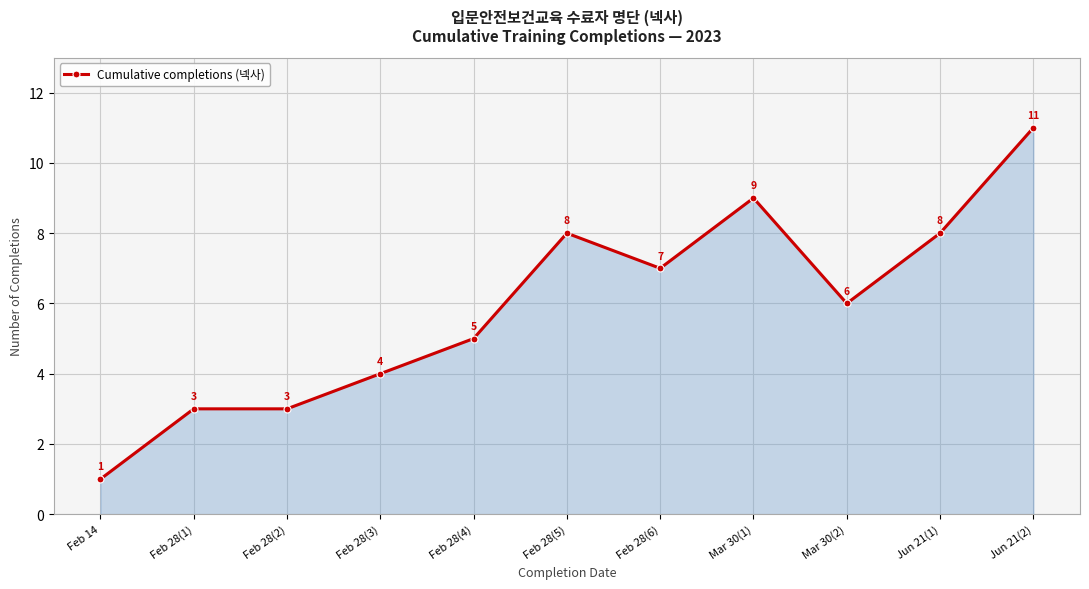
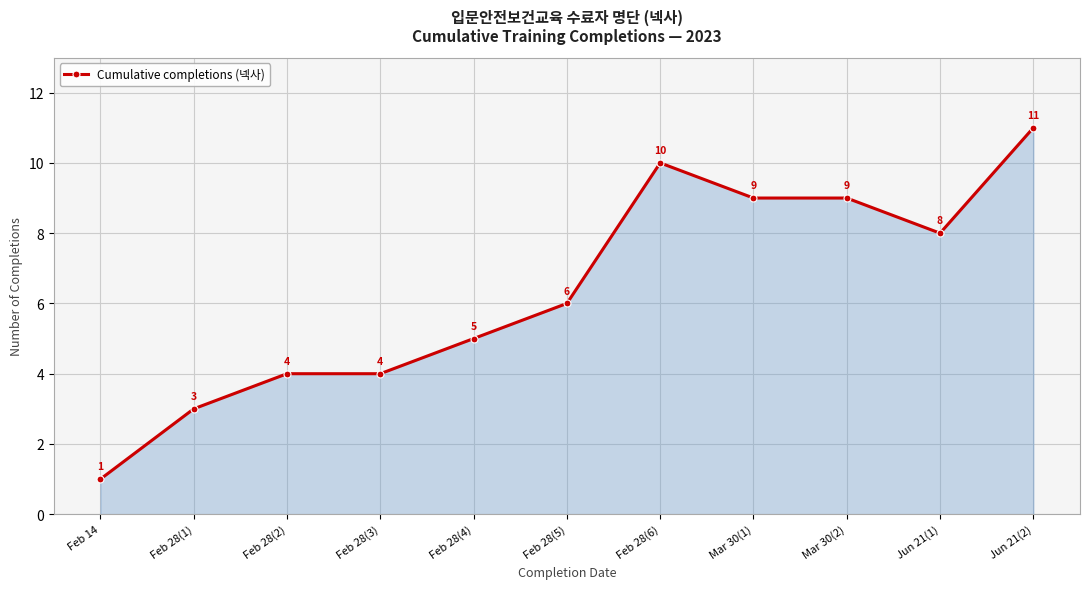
  {
    "Feb 14": 1,
    "Feb 28(1)": 3,
-   "Feb 28(2)": 3,
+   "Feb 28(2)": 4,
    "Feb 28(3)": 4,
    "Feb 28(4)": 5,
-   "Feb 28(5)": 8,
-   "Feb 28(6)": 7,
+   "Feb 28(5)": 6,
+   "Feb 28(6)": 10,
    "Mar 30(1)": 9,
-   "Mar 30(2)": 6,
+   "Mar 30(2)": 9,
    "Jun 21(1)": 8,
    "Jun 21(2)": 11
  }
